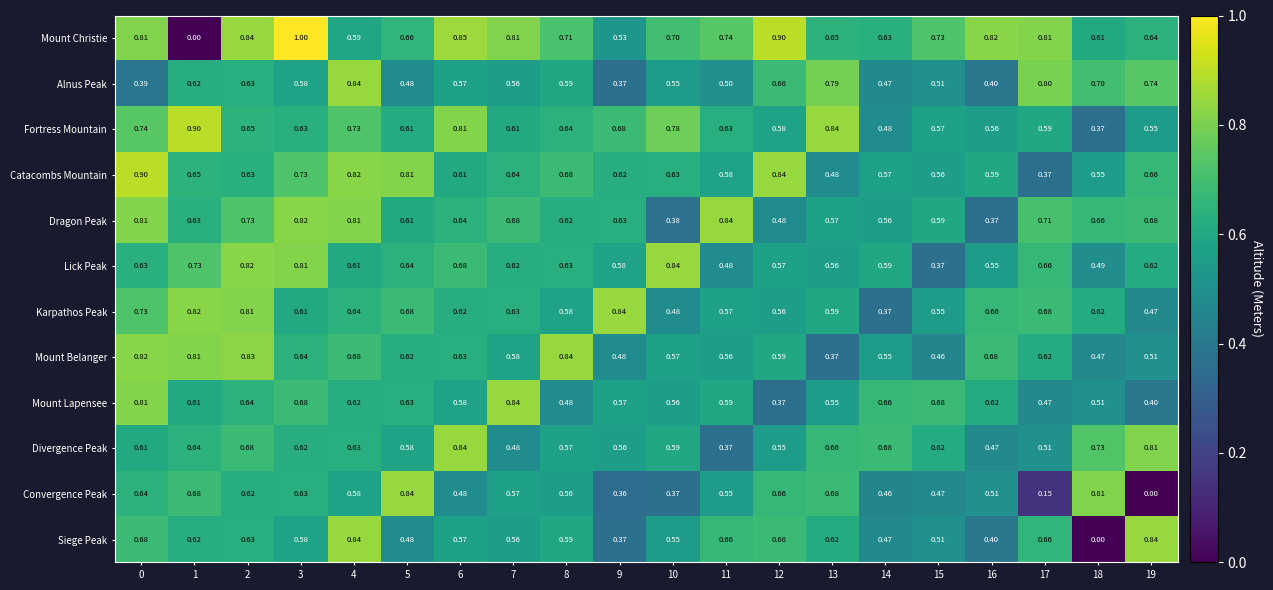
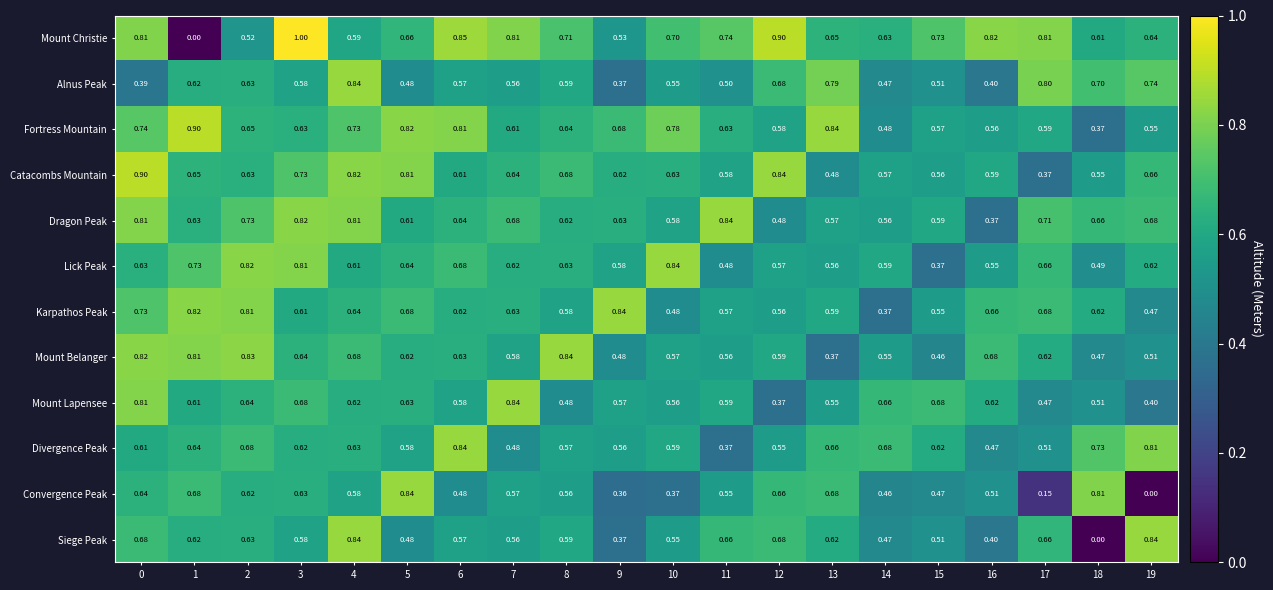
  {
    "Mount Christie": {
      "0": 0.81,
      "1": 0.00,
-     "2": 0.84,
+     "2": 0.52,
      "3": 1.00,
      "4": 0.59,
      "5": 0.66,
      "6": 0.85,
      "7": 0.81,
      "8": 0.71,
      "9": 0.53,
      "10": 0.70,
      "11": 0.74,
      "12": 0.90,
      "13": 0.65,
      "14": 0.63,
      "15": 0.73,
      "16": 0.82,
      "17": 0.81,
      "18": 0.61,
      "19": 0.64
    },
    "Fortress Mountain": {
      "0": 0.74,
      "1": 0.90,
      "2": 0.65,
      "3": 0.63,
      "4": 0.73,
-     "5": 0.61,
+     "5": 0.82,
      "6": 0.81,
      "7": 0.61,
      "8": 0.64,
      "9": 0.68,
      "10": 0.78,
      "11": 0.63,
      "12": 0.58,
      "13": 0.84,
      "14": 0.48,
      "15": 0.57,
      "16": 0.56,
      "17": 0.59,
      "18": 0.37,
      "19": 0.55
    },
    "Dragon Peak": {
      "0": 0.81,
      "1": 0.63,
      "2": 0.73,
      "3": 0.82,
      "4": 0.81,
      "5": 0.61,
      "6": 0.64,
      "7": 0.68,
      "8": 0.62,
      "9": 0.63,
-     "10": 0.38,
+     "10": 0.58,
      "11": 0.84,
      "12": 0.48,
      "13": 0.57,
      "14": 0.56,
      "15": 0.59,
      "16": 0.37,
      "17": 0.71,
      "18": 0.66,
      "19": 0.68
    }
  }
